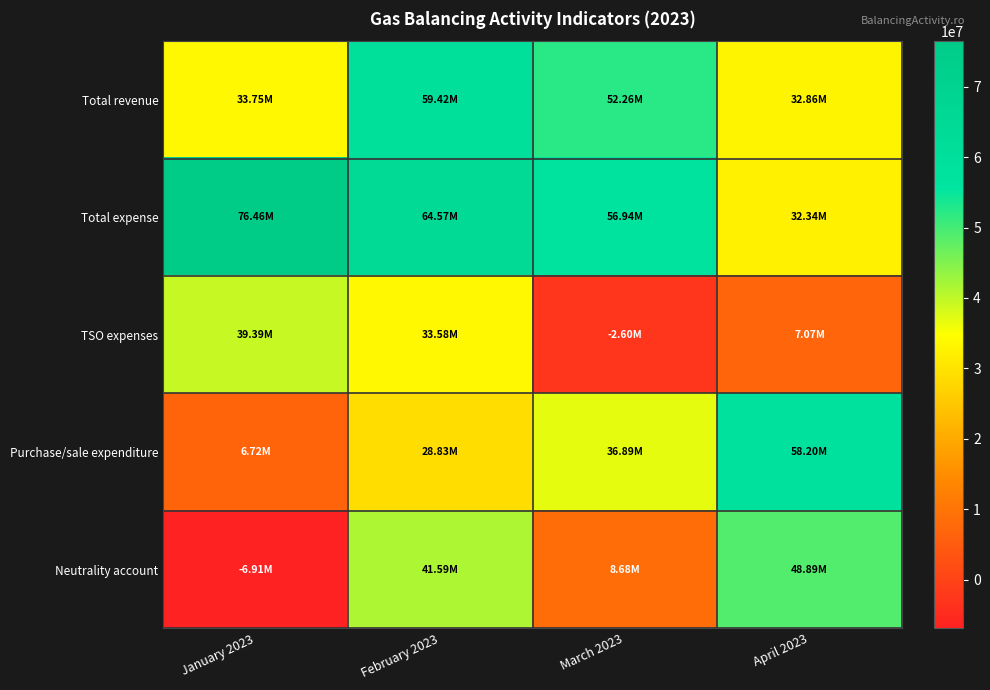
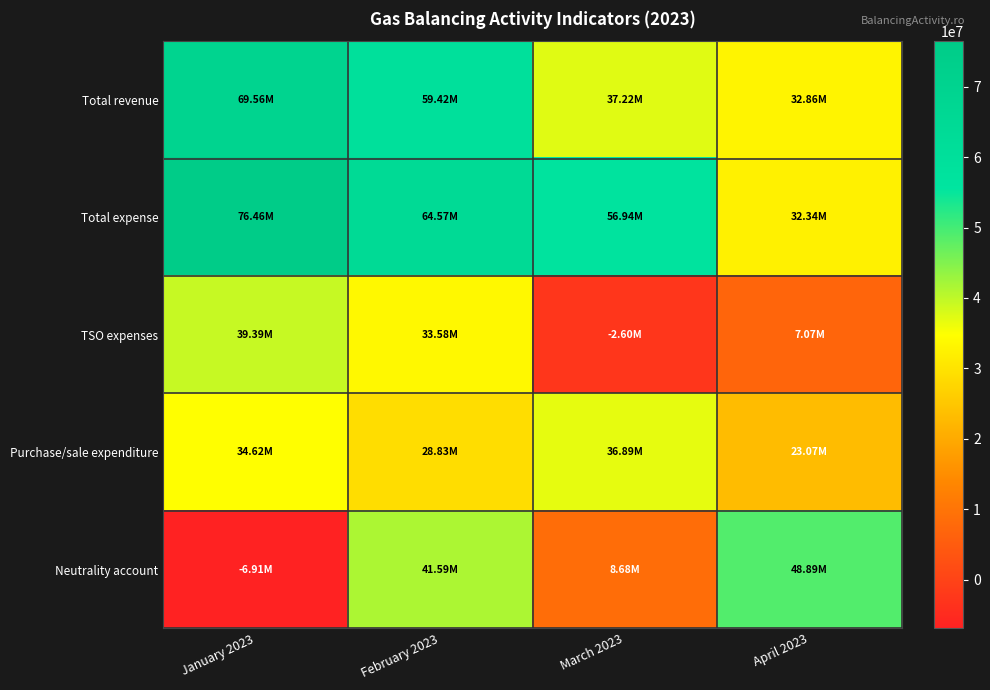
  {
    "Total revenue": {
-     "January 2023": "33.75M",
+     "January 2023": "69.56M",
      "February 2023": "59.42M",
-     "March 2023": "52.26M",
+     "March 2023": "37.22M",
      "April 2023": "32.86M"
    },
    "Total expense": {
      "January 2023": "76.46M",
      "February 2023": "64.57M",
      "March 2023": "56.94M",
      "April 2023": "32.34M"
    },
    "TSO expenses": {
      "January 2023": "39.39M",
      "February 2023": "33.58M",
      "March 2023": "-2.60M",
      "April 2023": "7.07M"
    },
    "Purchase/sale expenditure": {
-     "January 2023": "6.72M",
+     "January 2023": "34.62M",
      "February 2023": "28.83M",
      "March 2023": "36.89M",
-     "April 2023": "58.20M"
+     "April 2023": "23.07M"
    },
    "Neutrality account": {
      "January 2023": "-6.91M",
      "February 2023": "41.59M",
      "March 2023": "8.68M",
      "April 2023": "48.89M"
    }
  }
